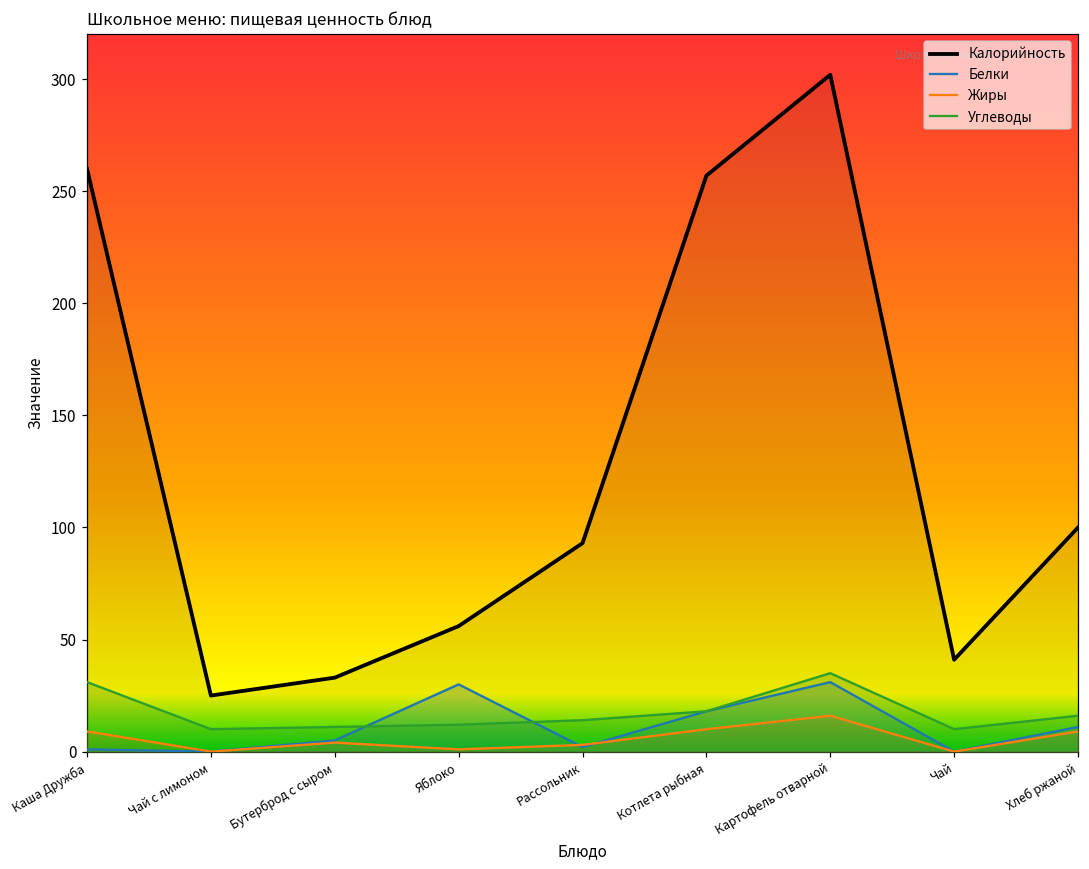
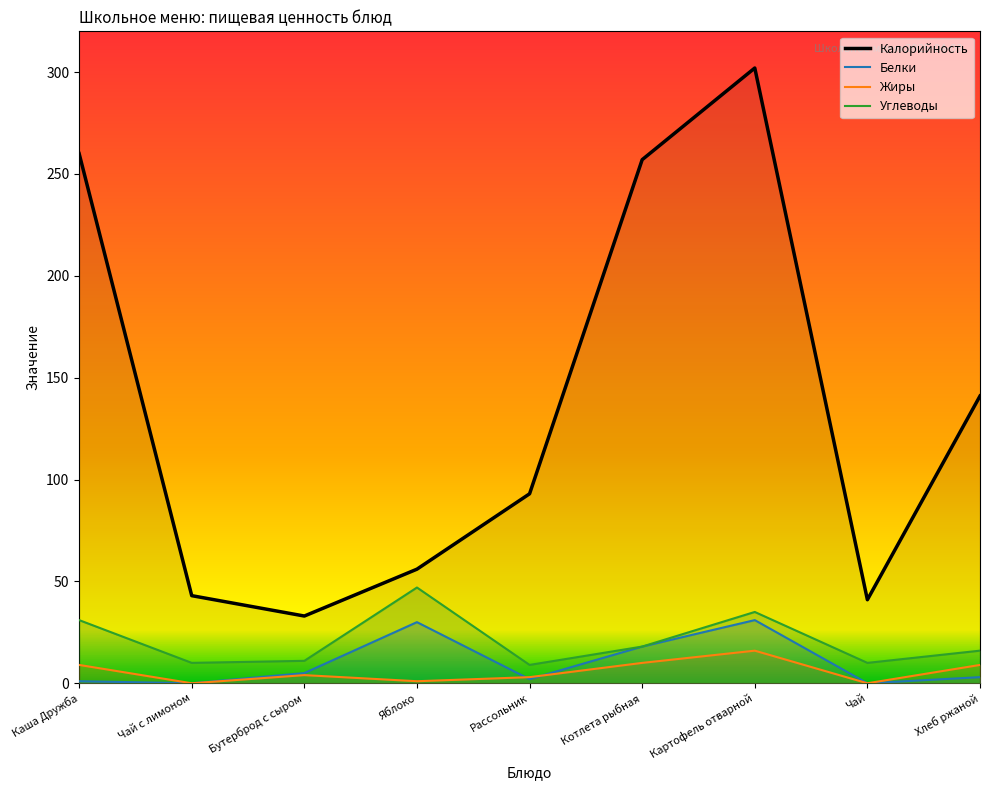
  {
    "Калорийность": {
      "Каша Дружба": 260,
-     "Чай с лимоном": 25,
+     "Чай с лимоном": 43,
      "Бутерброд с сыром": 33,
      "Яблоко": 56,
      "Рассольник": 93,
      "Котлета рыбная": 257,
      "Картофель отварной": 302,
      "Чай": 41,
-     "Хлеб ржаной": 100
+     "Хлеб ржаной": 141
    },
    "Белки": {
      "Каша Дружба": 1,
      "Яблоко": 30,
      "Картофель отварной": 31,
-     "Хлеб ржаной": 11
+     "Хлеб ржаной": 3
    },
    "Жиры": {
      "Каша Дружба": 9,
      "Яблоко": 1,
      "Котлета рыбная": 10,
      "Картофель отварной": 16,
      "Хлеб ржаной": 9
    },
    "Углеводы": {
      "Каша Дружба": 31,
      "Чай с лимоном": 10,
      "Бутерброд с сыром": 11,
-     "Яблоко": 12,
-     "Рассольник": 14,
+     "Яблоко": 47,
+     "Рассольник": 9,
      "Картофель отварной": 35,
      "Чай": 10,
      "Хлеб ржаной": 16
    }
  }
